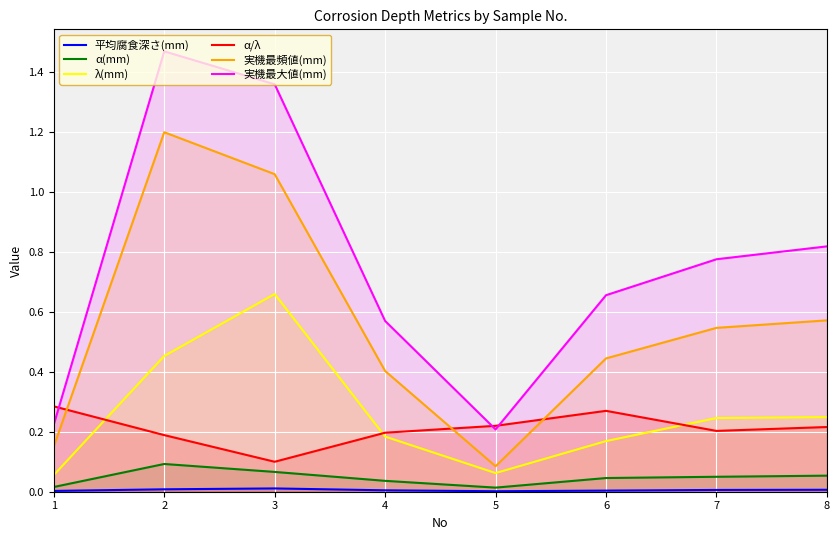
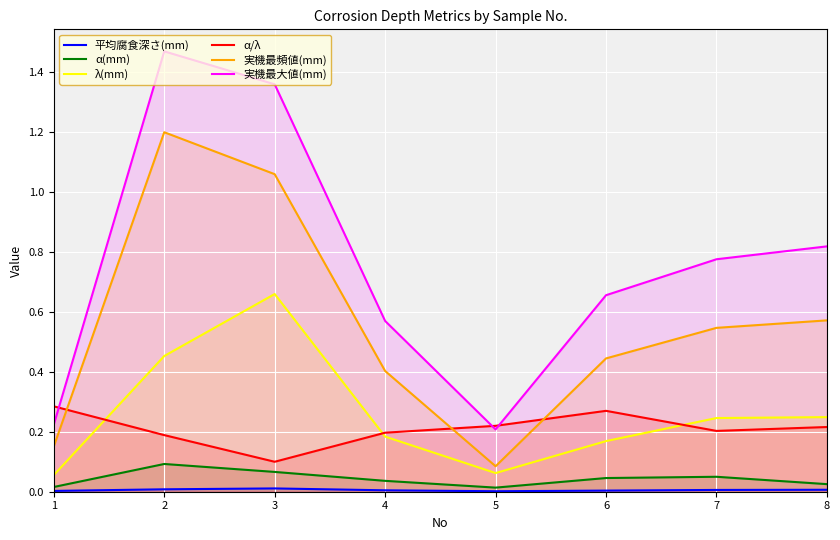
  {
    "平均腐食深さ(mm)": {
      "1": 0.00,
      "2": 0.01,
      "3": 0.01,
      "4": 0.00,
      "5": 0.00,
      "6": 0.00,
      "7": 0.01,
      "8": 0.01
    },
    "α(mm)": {
      "1": 0.02,
      "2": 0.09,
      "3": 0.07,
      "4": 0.04,
      "5": 0.01,
      "6": 0.05,
      "7": 0.05,
-     "8": 0.05
+     "8": 0.03
    },
    "λ(mm)": {
      "1": 0.06,
      "2": 0.45,
      "3": 0.66,
      "4": 0.18,
      "5": 0.06,
      "6": 0.17,
      "7": 0.25,
      "8": 0.25
    },
    "α/λ": {
      "1": 0.29,
      "2": 0.19,
      "3": 0.10,
      "4": 0.20,
      "5": 0.22,
      "6": 0.27,
      "7": 0.20,
      "8": 0.22
    },
    "実機最頻値(mm)": {
      "1": 0.15,
      "2": 1.20,
      "3": 1.06,
      "4": 0.40,
      "5": 0.09,
      "6": 0.45,
      "7": 0.55,
      "8": 0.57
    },
    "実機最大値(mm)": {
      "1": 0.22,
      "4": 0.57,
      "5": 0.21,
      "6": 0.66,
      "7": 0.78,
      "8": 0.82
    }
  }
